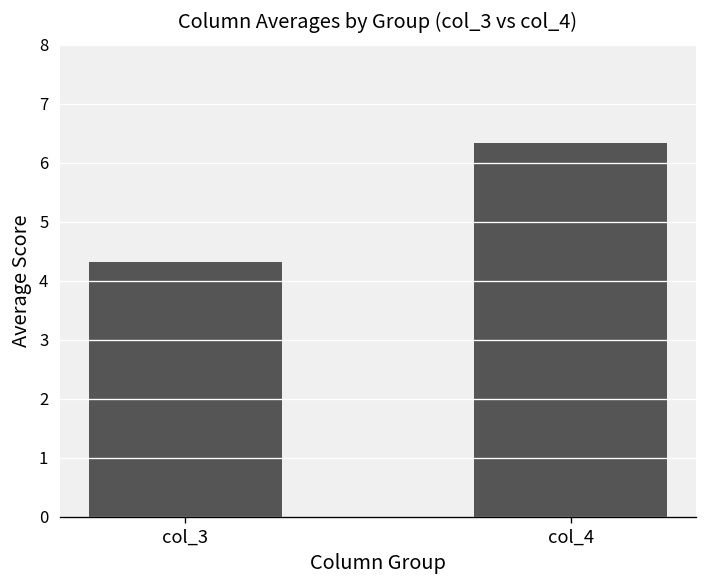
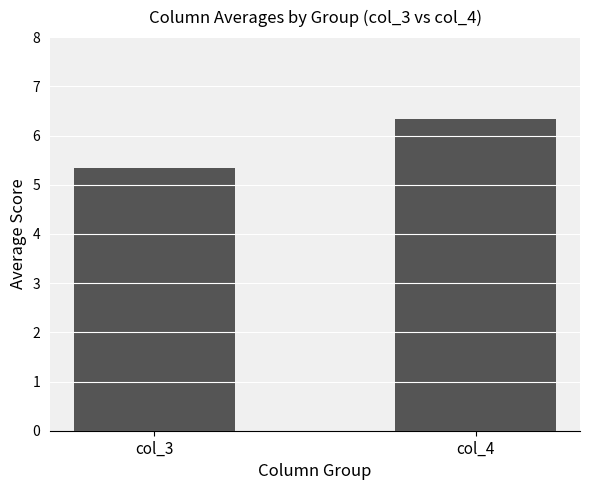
  {
-   "col_3": 4.3,
+   "col_3": 5.3,
    "col_4": 6.3
  }
